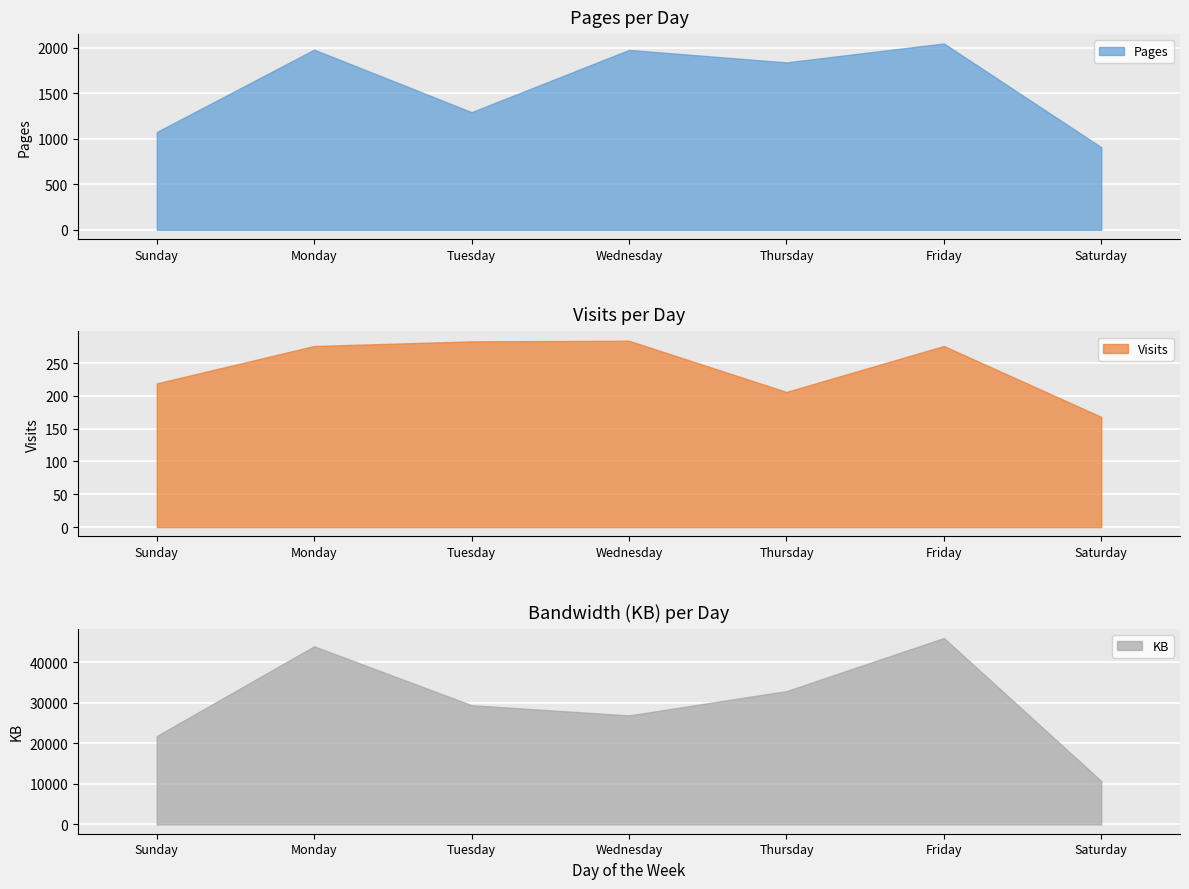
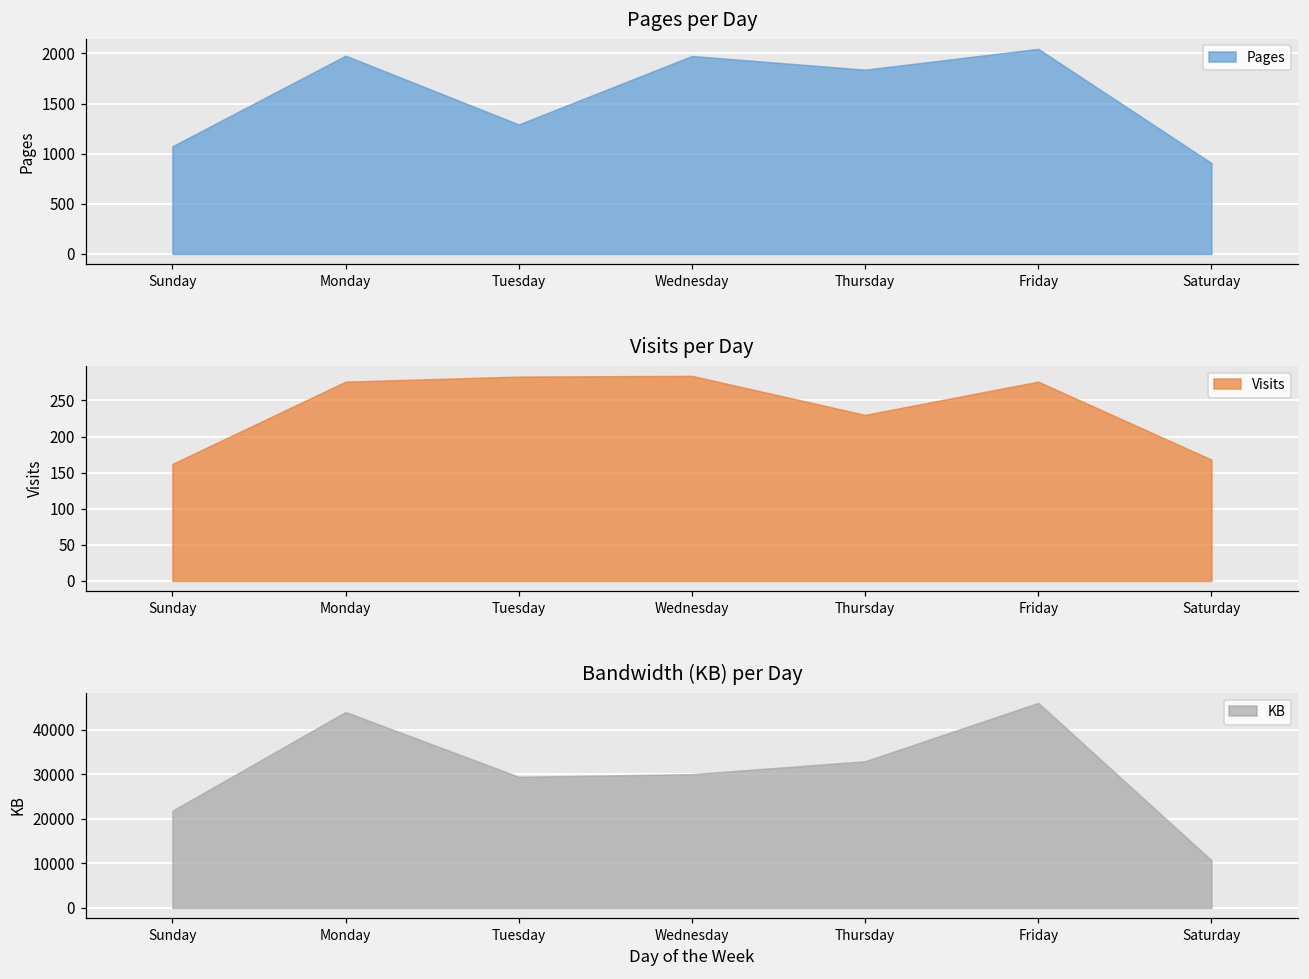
  {
    "Pages per Day": {
      "Sunday": 1100,
      "Monday": 2000,
      "Tuesday": 1300,
      "Wednesday": 2000,
      "Thursday": 1800,
      "Friday": 2000,
      "Saturday": 900
    },
    "Visits per Day": {
-     "Sunday": 220,
+     "Sunday": 160,
      "Monday": 280,
      "Tuesday": 280,
      "Wednesday": 280,
-     "Thursday": 210,
+     "Thursday": 230,
      "Friday": 280,
      "Saturday": 170
    },
    "Bandwidth (KB) per Day": {
      "Sunday": 22000,
      "Monday": 44000,
      "Tuesday": 29000,
-     "Wednesday": 27000,
+     "Wednesday": 30000,
      "Thursday": 33000,
      "Friday": 46000,
      "Saturday": 11000
    }
  }
